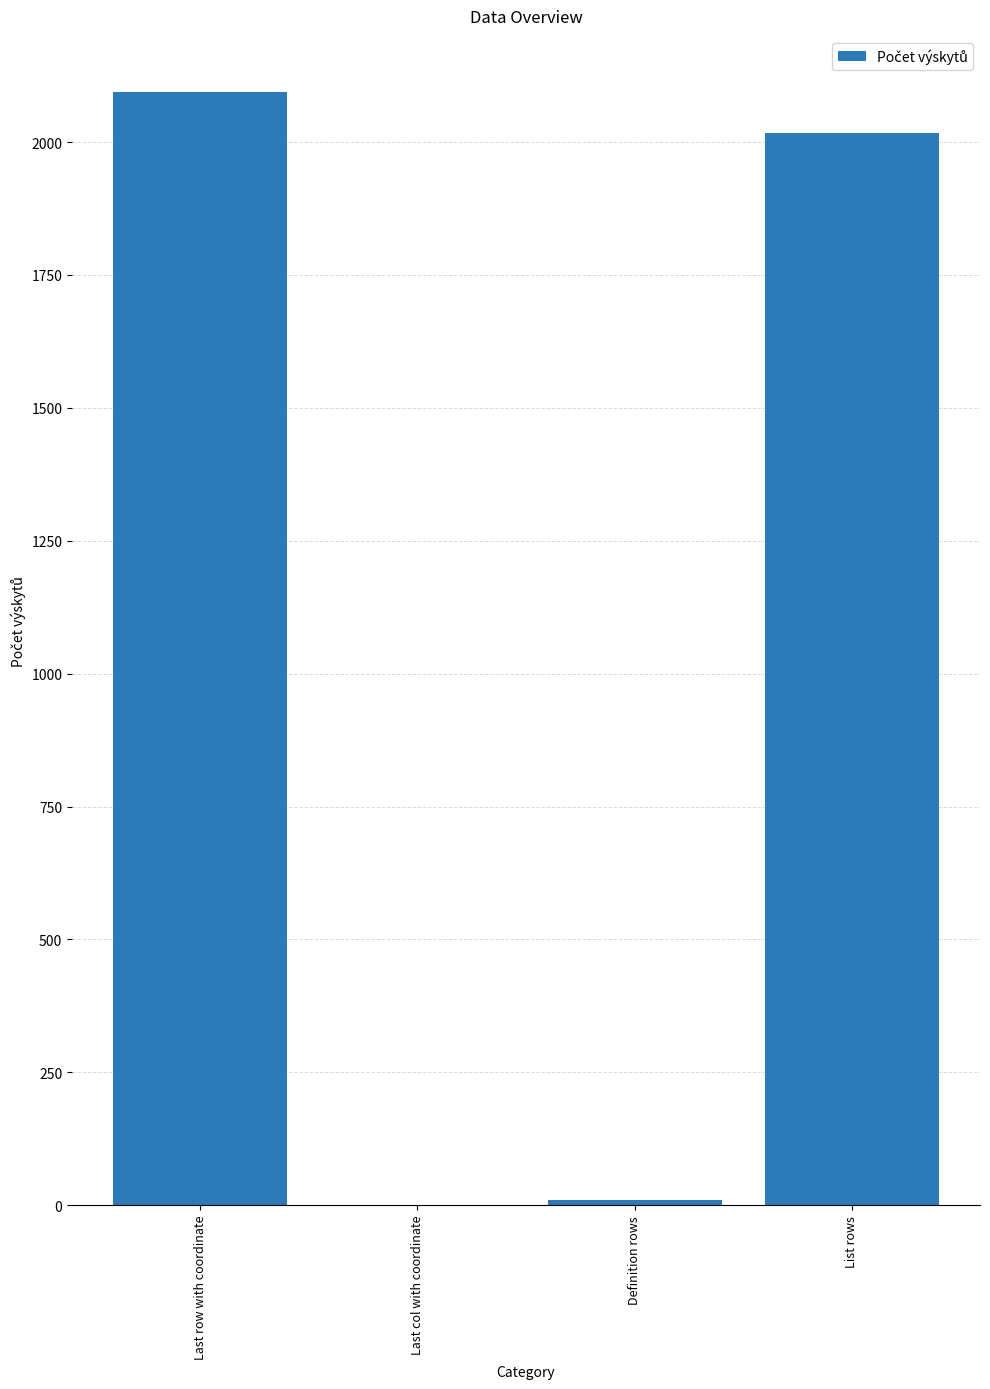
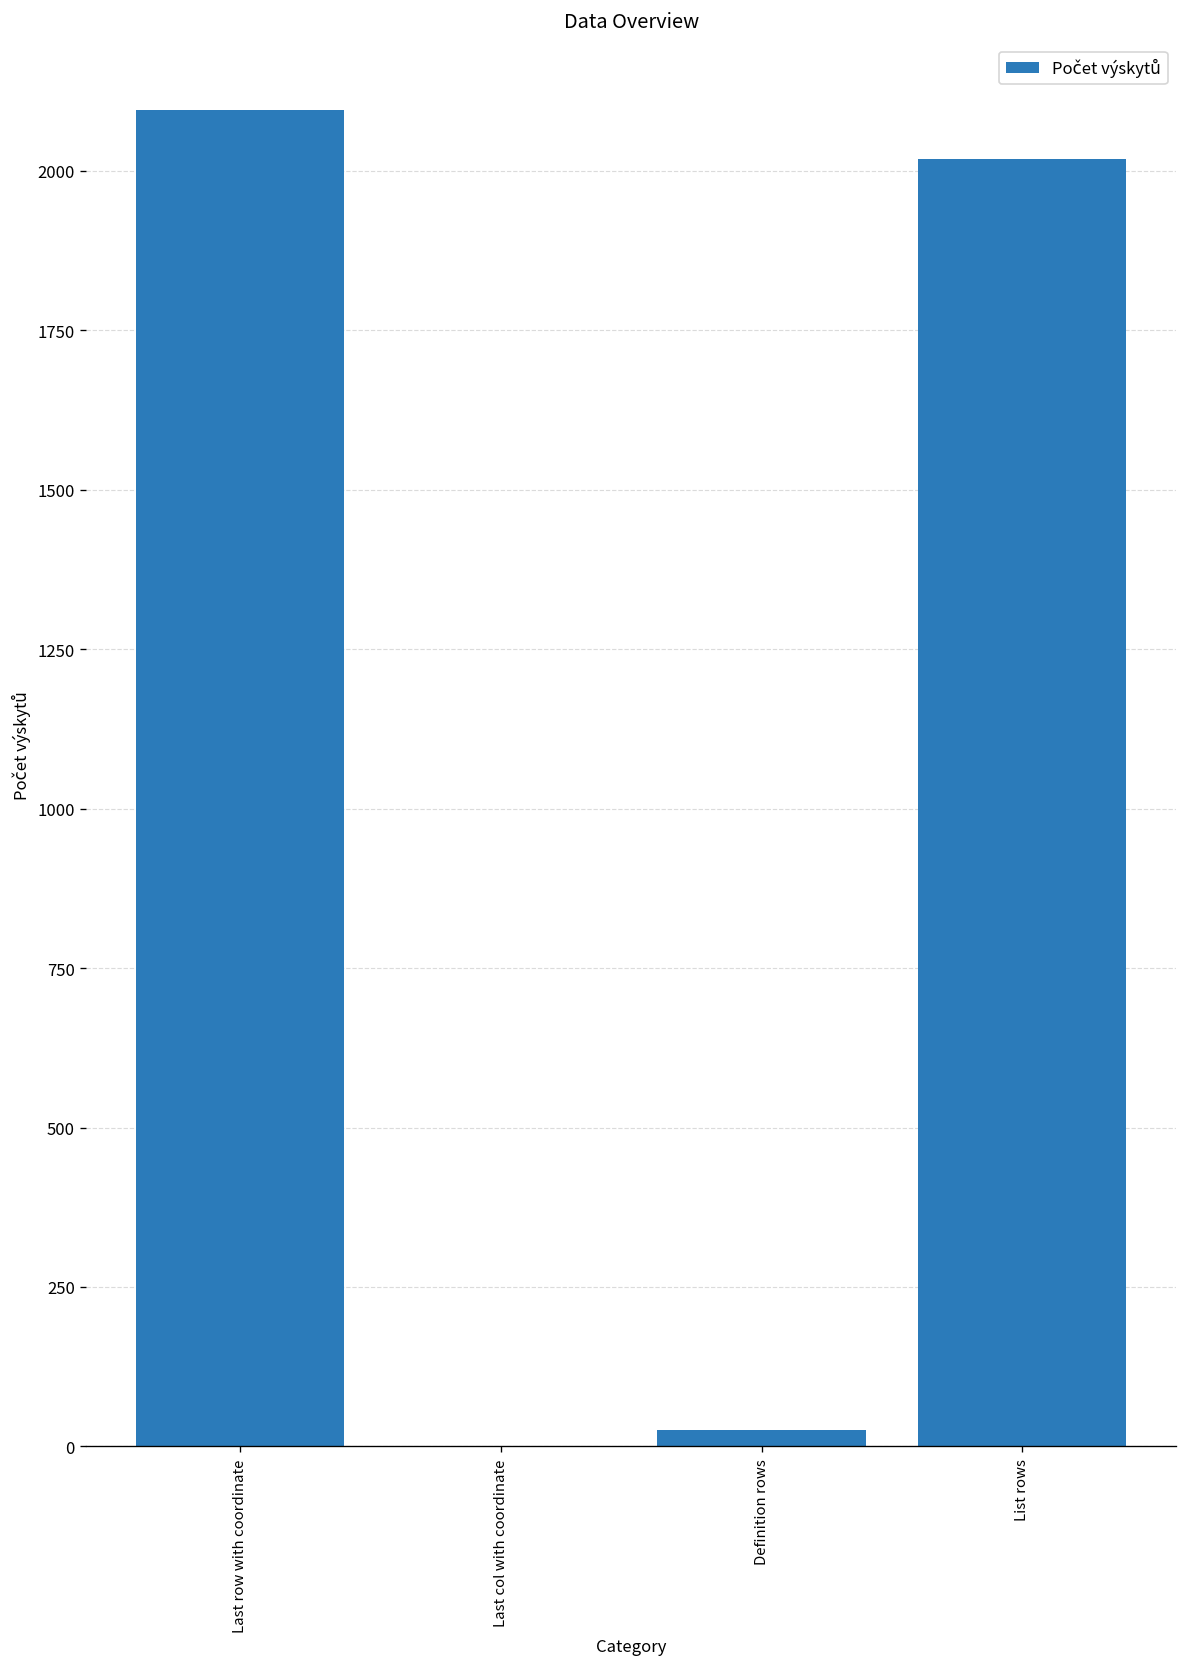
  {
    "Last row with coordinate": 2100,
-   "Definition rows": 10,
+   "Definition rows": 30,
    "List rows": 2020
  }
